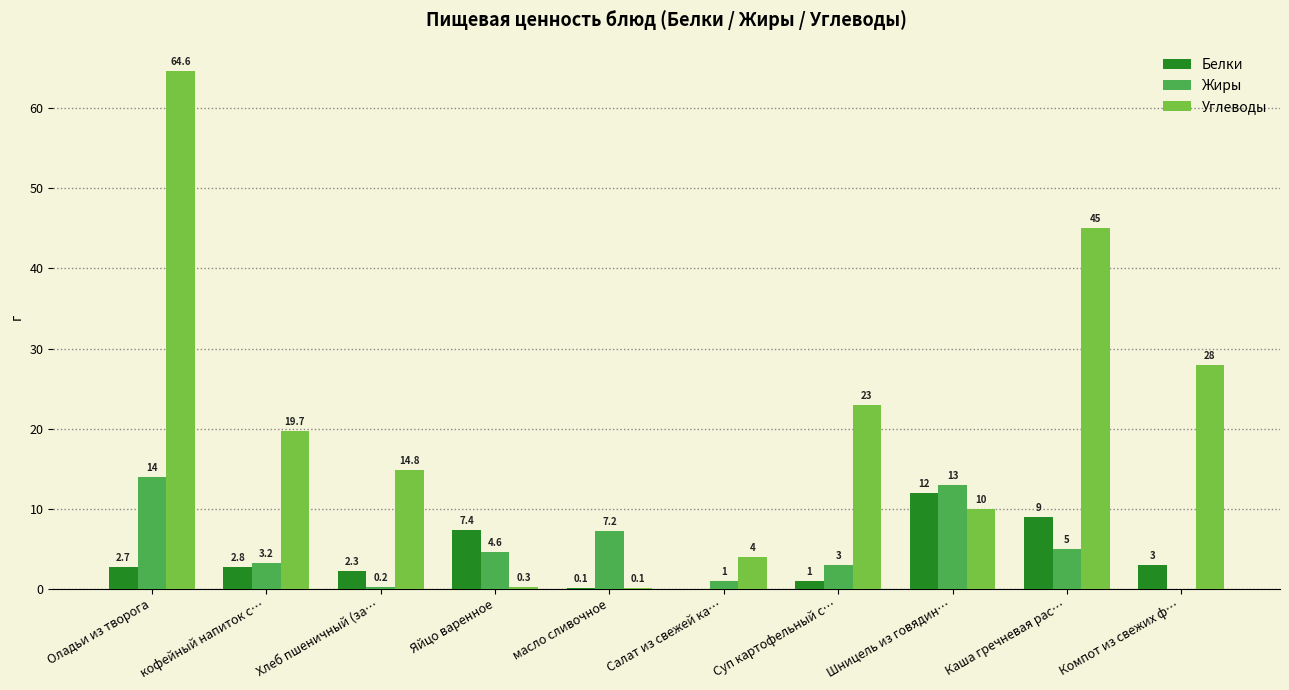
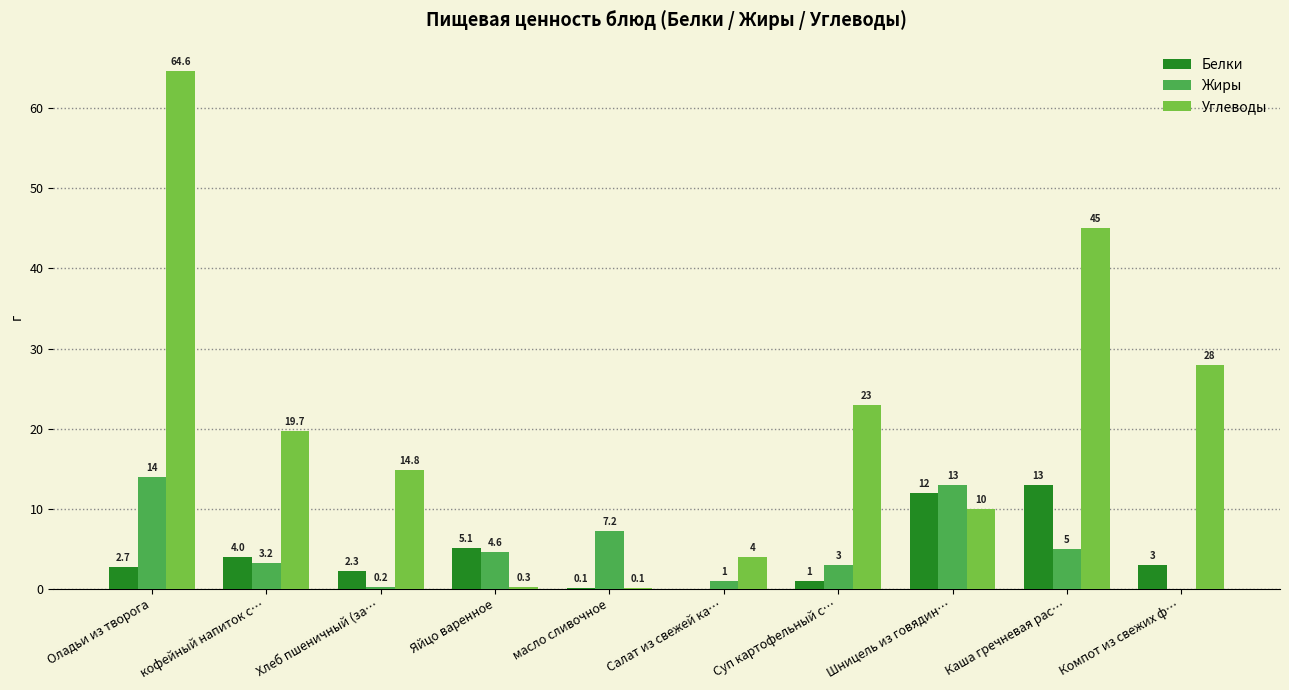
  {
    "Белки": {
      "Оладьи из творога": 2.7,
-     "кофейный напиток с…": 2.8,
+     "кофейный напиток с…": 4.0,
      "Хлеб пшеничный (за…": 2.3,
-     "Яйцо варенное": 7.4,
+     "Яйцо варенное": 5.1,
      "масло сливочное": 0.1,
      "Суп картофельный с…": 1,
      "Шницель из говядин…": 12,
-     "Каша гречневая рас…": 9,
+     "Каша гречневая рас…": 13,
      "Компот из свежих ф…": 3
    }
  }
